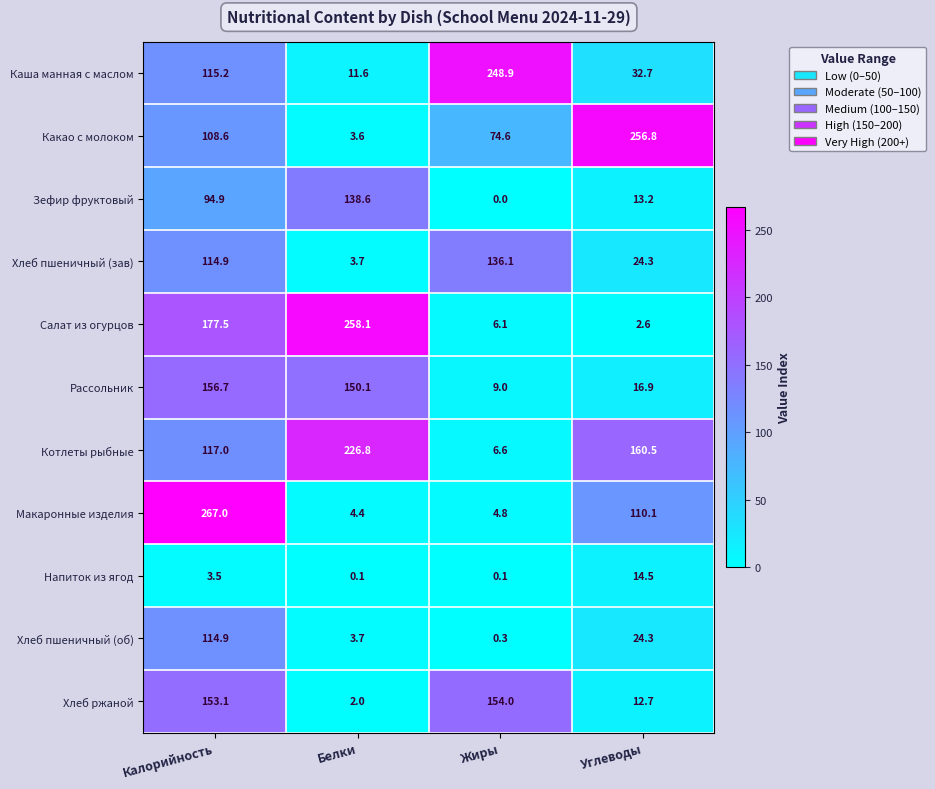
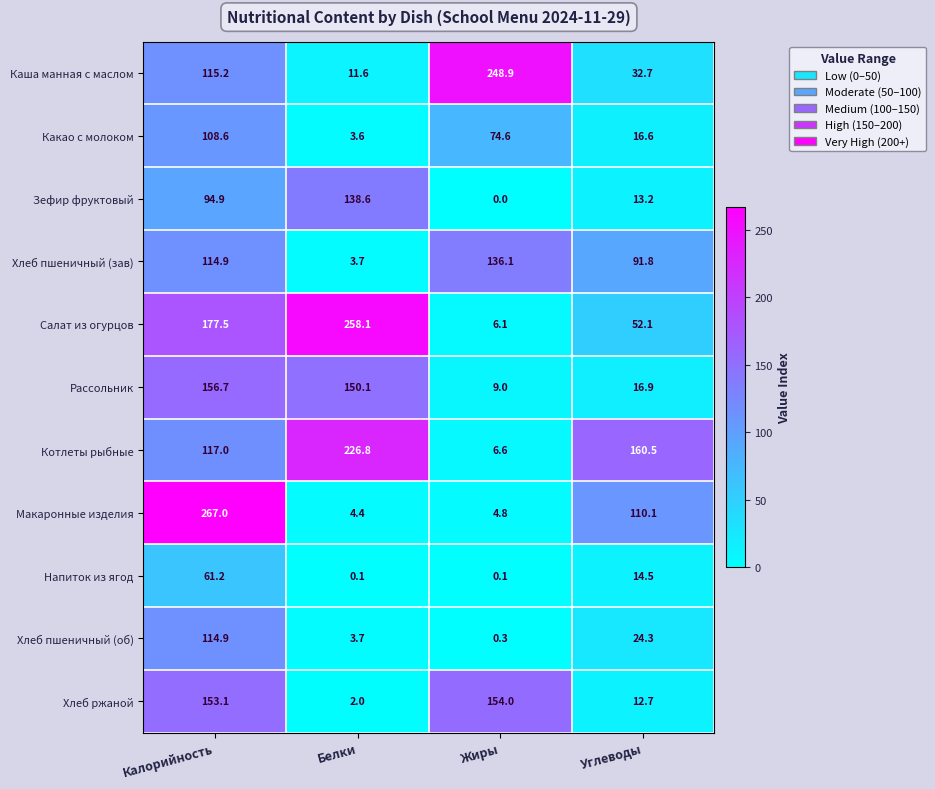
  {
    "Каша манная с маслом": {
      "Калорийность": 115.2,
      "Белки": 11.6,
      "Жиры": 248.9,
      "Углеводы": 32.7
    },
    "Какао с молоком": {
      "Калорийность": 108.6,
      "Белки": 3.6,
      "Жиры": 74.6,
-     "Углеводы": 256.8
+     "Углеводы": 16.6
    },
    "Зефир фруктовый": {
      "Калорийность": 94.9,
      "Белки": 138.6,
      "Жиры": 0.0,
      "Углеводы": 13.2
    },
    "Хлеб пшеничный (зав)": {
      "Калорийность": 114.9,
      "Белки": 3.7,
      "Жиры": 136.1,
-     "Углеводы": 24.3
+     "Углеводы": 91.8
    },
    "Салат из огурцов": {
      "Калорийность": 177.5,
      "Белки": 258.1,
      "Жиры": 6.1,
-     "Углеводы": 2.6
+     "Углеводы": 52.1
    },
    "Рассольник": {
      "Калорийность": 156.7,
      "Белки": 150.1,
      "Жиры": 9.0,
      "Углеводы": 16.9
    },
    "Котлеты рыбные": {
      "Калорийность": 117.0,
      "Белки": 226.8,
      "Жиры": 6.6,
      "Углеводы": 160.5
    },
    "Макаронные изделия": {
      "Калорийность": 267.0,
      "Белки": 4.4,
      "Жиры": 4.8,
      "Углеводы": 110.1
    },
    "Напиток из ягод": {
-     "Калорийность": 3.5,
+     "Калорийность": 61.2,
      "Белки": 0.1,
      "Жиры": 0.1,
      "Углеводы": 14.5
    },
    "Хлеб пшеничный (об)": {
      "Калорийность": 114.9,
      "Белки": 3.7,
      "Жиры": 0.3,
      "Углеводы": 24.3
    },
    "Хлеб ржаной": {
      "Калорийность": 153.1,
      "Белки": 2.0,
      "Жиры": 154.0,
      "Углеводы": 12.7
    }
  }
